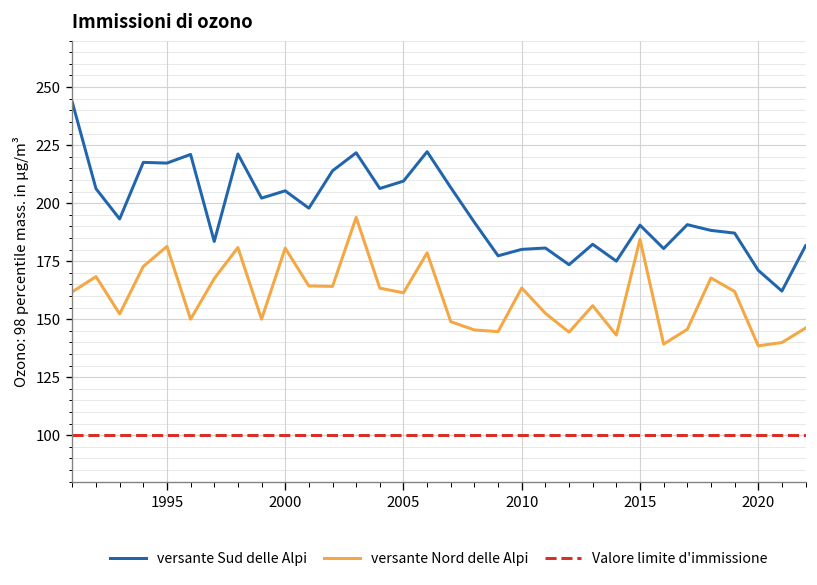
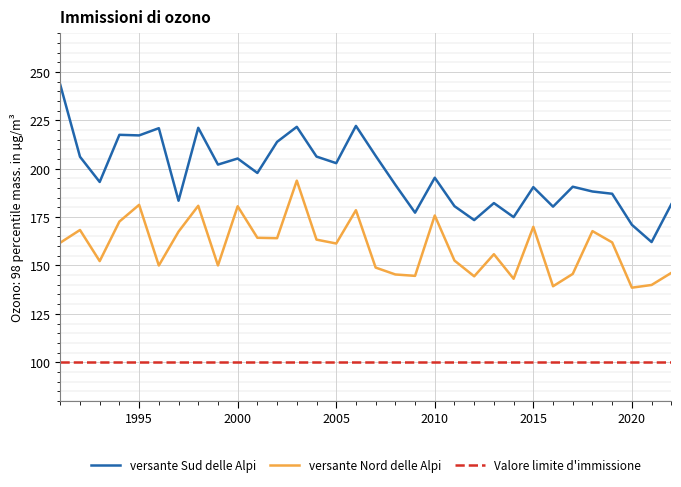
  {
    "versante Sud delle Alpi": {
      "1995": 217,
      "2000": 205,
-     "2005": 209,
-     "2010": 180,
+     "2005": 203,
+     "2010": 195,
      "2015": 191,
      "2020": 171
    },
    "versante Nord delle Alpi": {
      "1995": 181,
      "2000": 181,
      "2005": 161,
-     "2010": 163,
-     "2015": 184,
+     "2010": 176,
+     "2015": 170,
      "2020": 139
    },
    "Valore limite d'immissione": {
      "1995": 100,
      "2000": 100,
      "2005": 100,
      "2010": 100,
      "2015": 100,
      "2020": 100
    }
  }
